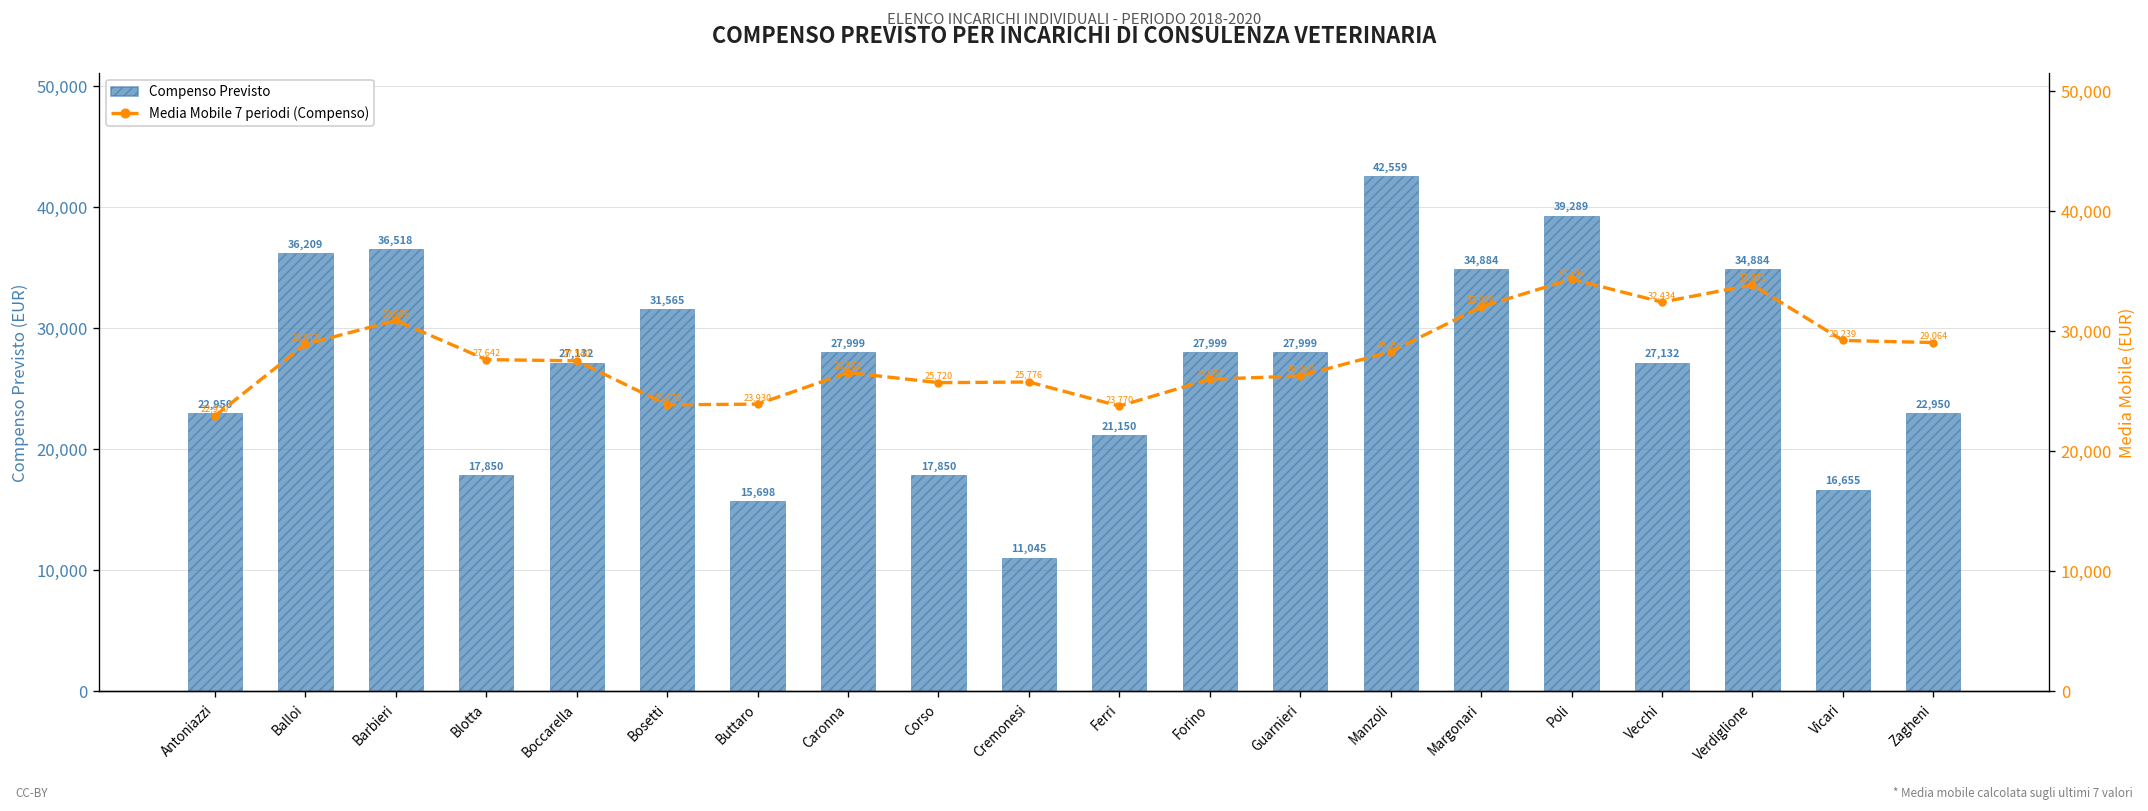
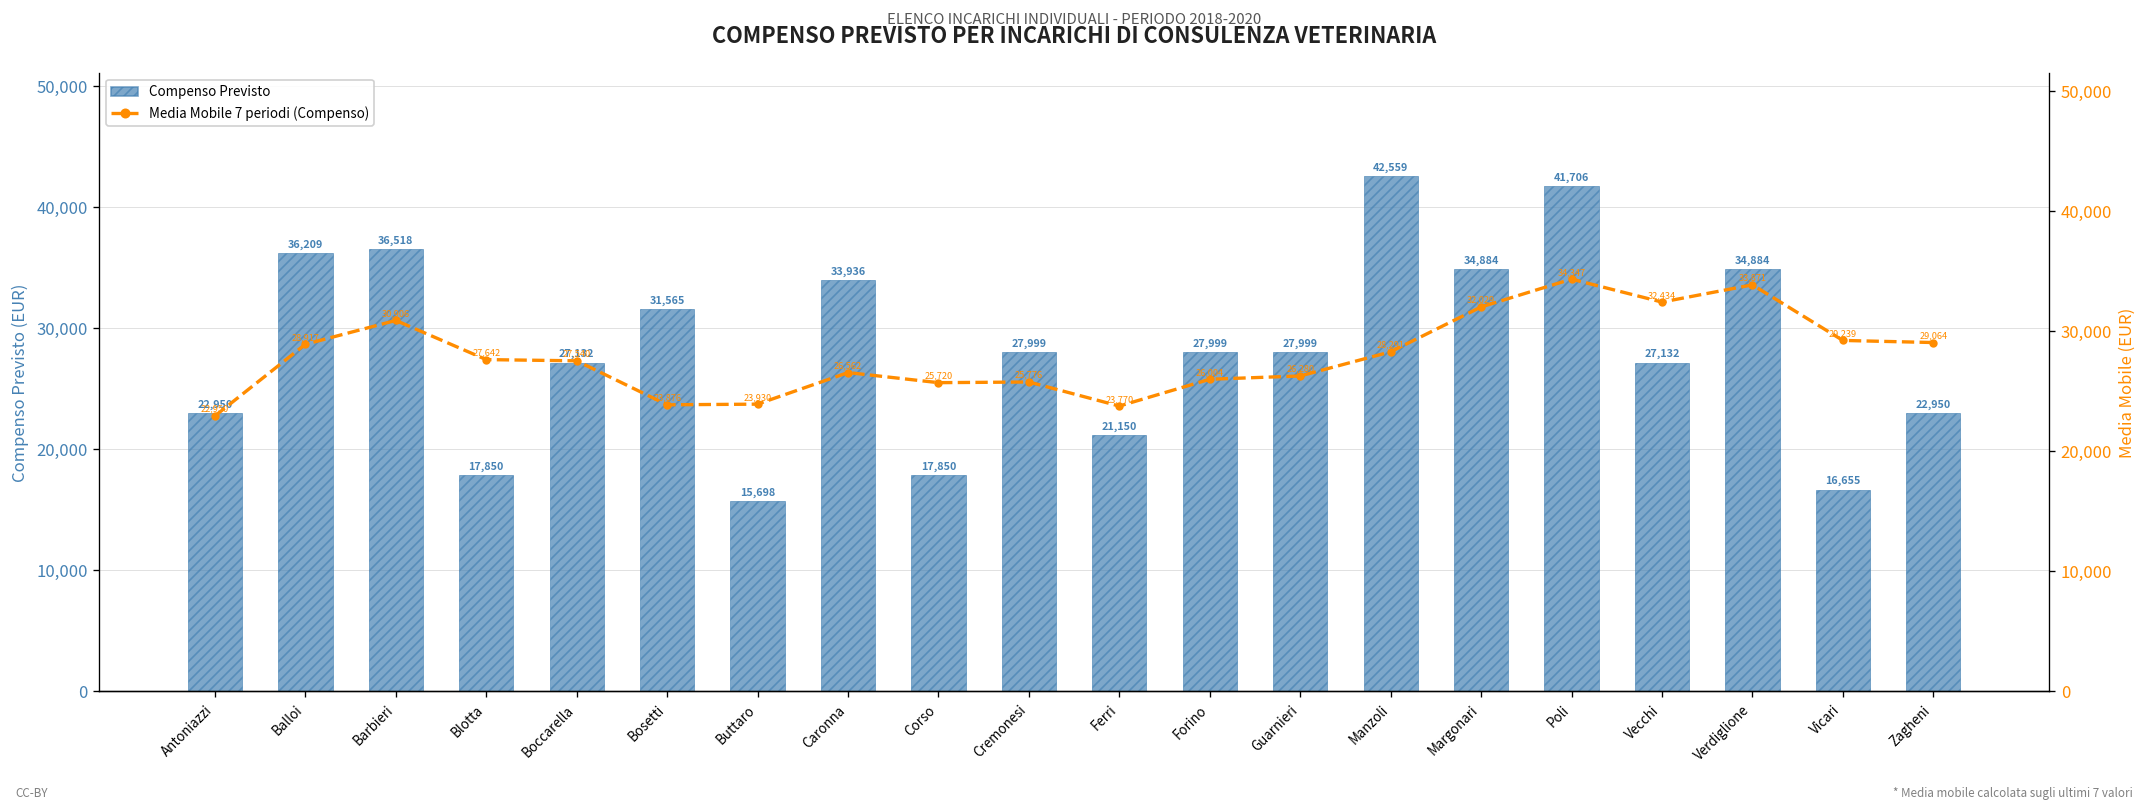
  {
    "Compenso Previsto": {
      "Balloi": "36,209",
      "Barbieri": "36,518",
      "Blotta": "17,850",
      "Bosetti": "31,565",
      "Buttaro": "15,698",
-     "Caronna": "27,999",
+     "Caronna": "33,936",
      "Corso": "17,850",
-     "Cremonesi": "11,045",
+     "Cremonesi": "27,999",
      "Ferri": "21,150",
      "Forino": "27,999",
      "Guarnieri": "27,999",
      "Manzoli": "42,559",
      "Margonari": "34,884",
-     "Poli": "39,289",
+     "Poli": "41,706",
      "Vecchi": "27,132",
      "Verdiglione": "34,884",
      "Vicari": "16,655",
      "Zagheni": "22,950"
    },
    "Media Mobile 7 periodi (Compenso)": {
      "Balloi": "28,917",
      "Barbieri": "30,906",
      "Blotta": "27,642",
      "Bosetti": "23,876",
      "Buttaro": "23,930",
      "Caronna": "26,562",
      "Corso": "25,720",
      "Cremonesi": "25,776",
      "Ferri": "23,770",
      "Forino": "26,004",
      "Guarnieri": "26,280",
      "Manzoli": "28,291",
      "Margonari": "32,029",
      "Poli": "34,347",
      "Vecchi": "32,434",
      "Verdiglione": "33,871",
      "Vicari": "29,239",
      "Zagheni": "29,064"
    }
  }
